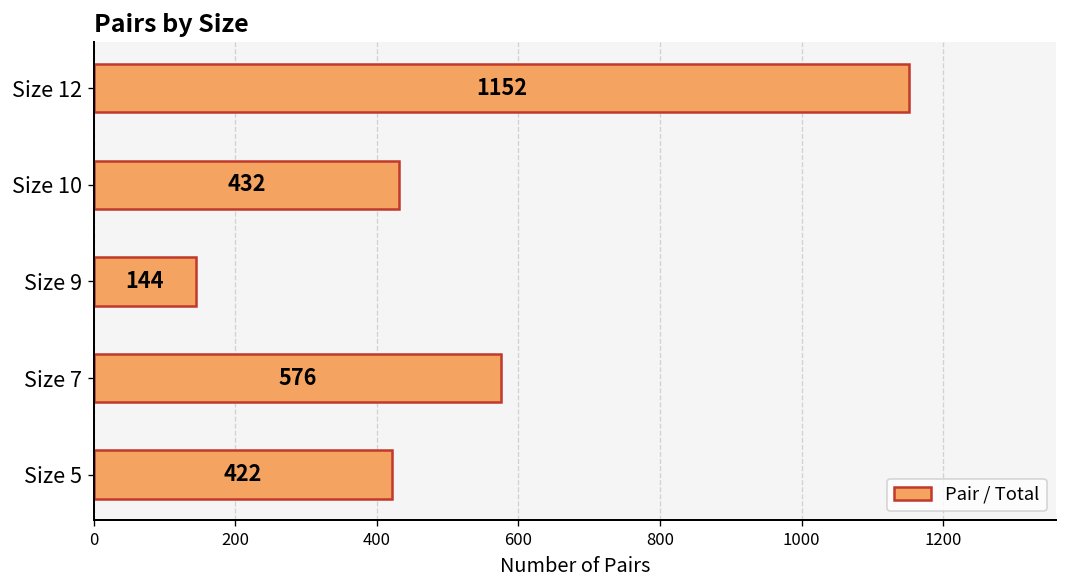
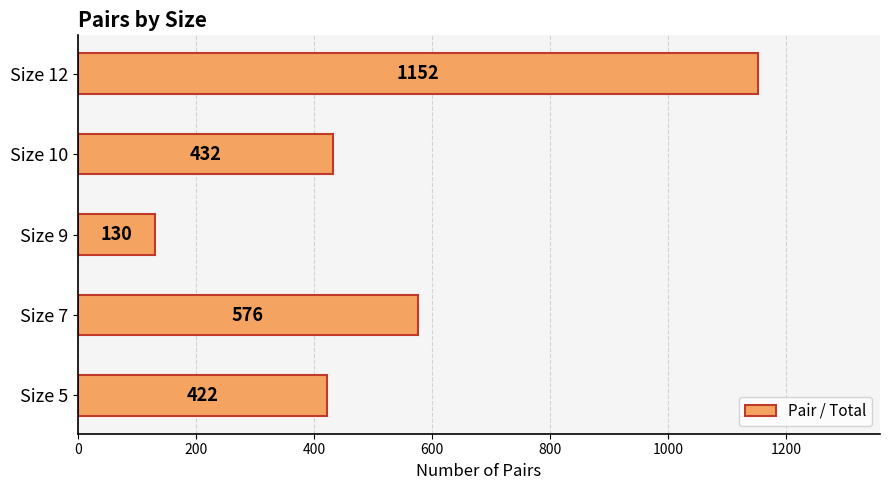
  {
    "Size 12": 1152,
    "Size 10": 432,
-   "Size 9": 144,
+   "Size 9": 130,
    "Size 7": 576,
    "Size 5": 422
  }
